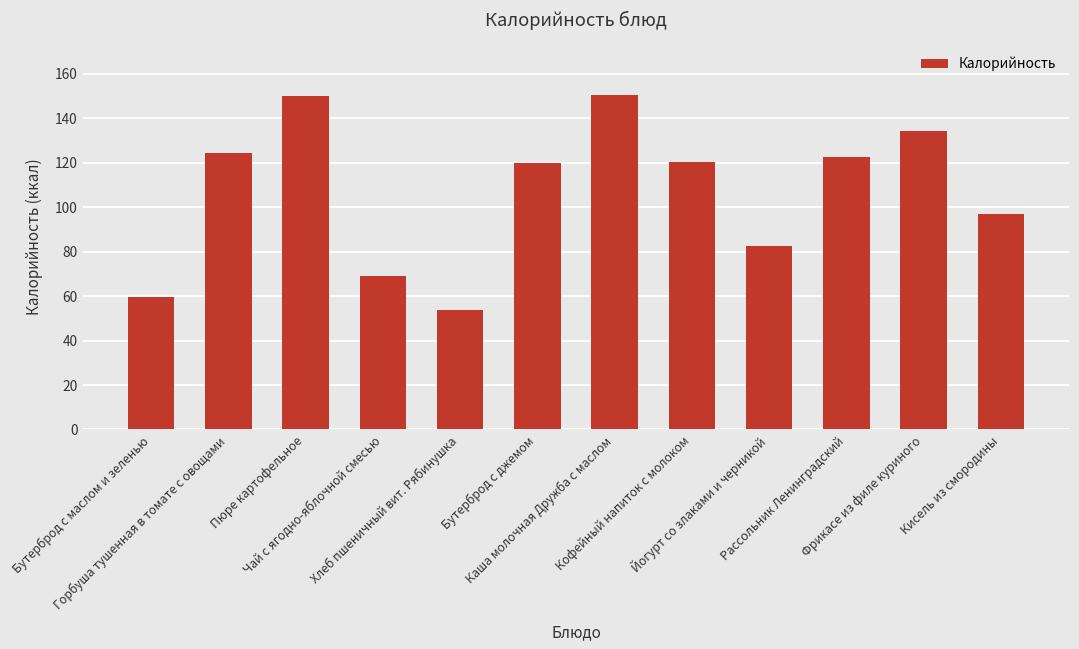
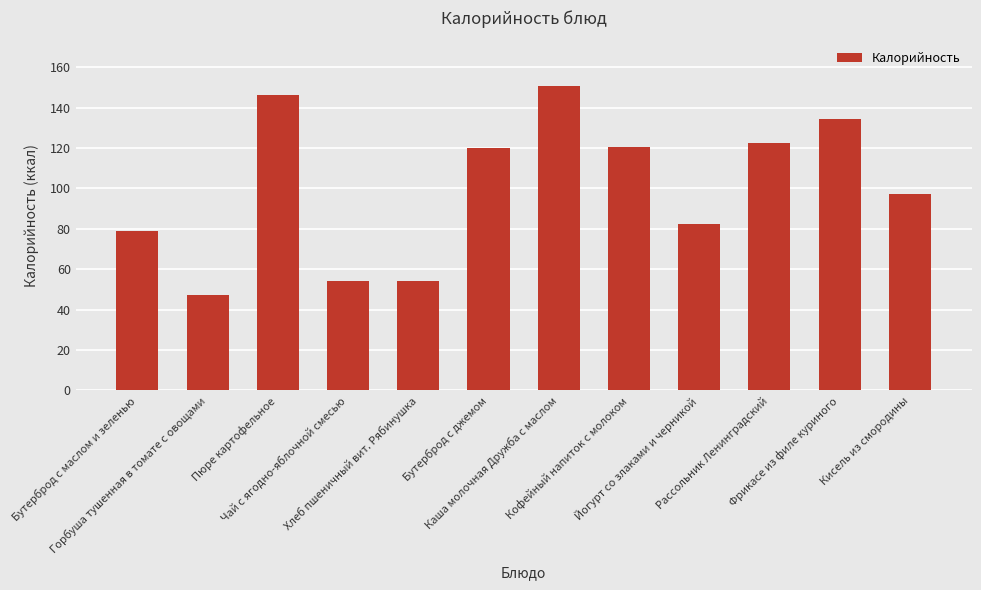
  {
-   "Бутерброд с маслом и зеленью": 60,
-   "Горбуша тушенная в томате с овощами": 124,
-   "Пюре картофельное": 150,
-   "Чай с ягодно-яблочной смесью": 69,
+   "Бутерброд с маслом и зеленью": 79,
+   "Горбуша тушенная в томате с овощами": 47,
+   "Пюре картофельное": 146,
+   "Чай с ягодно-яблочной смесью": 54,
    "Хлеб пшеничный вит. Рябинушка": 54,
    "Бутерброд с джемом": 120,
    "Каша молочная Дружба с маслом": 151,
    "Кофейный напиток с молоком": 121,
    "Йогурт со злаками и черникой": 83,
    "Рассольник Ленинградский": 123,
    "Фрикасе из филе куриного": 134,
    "Кисель из смородины": 97
  }
